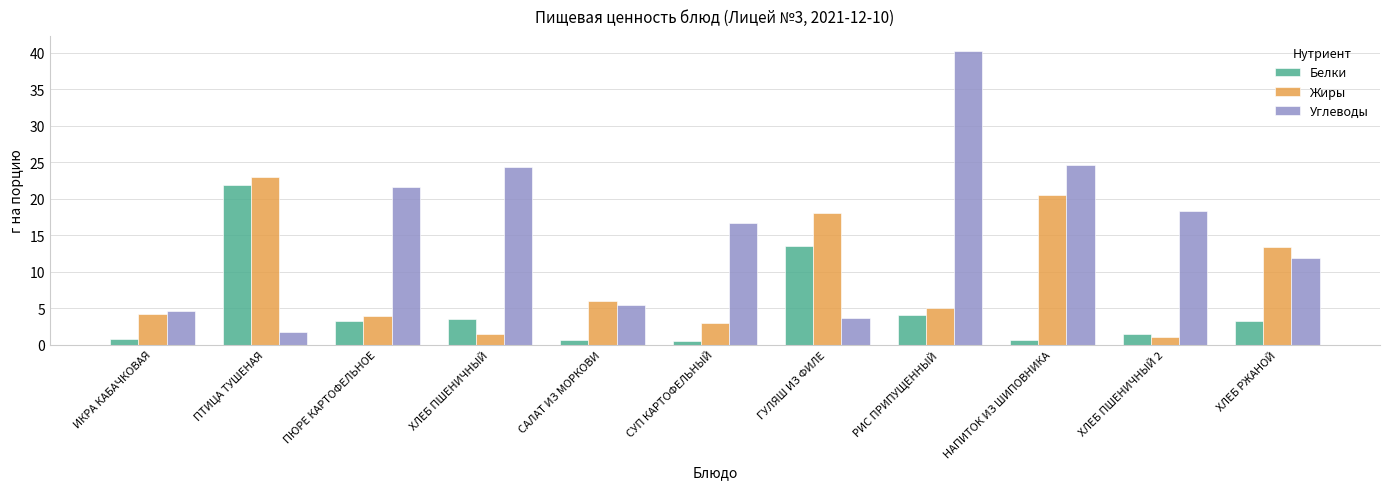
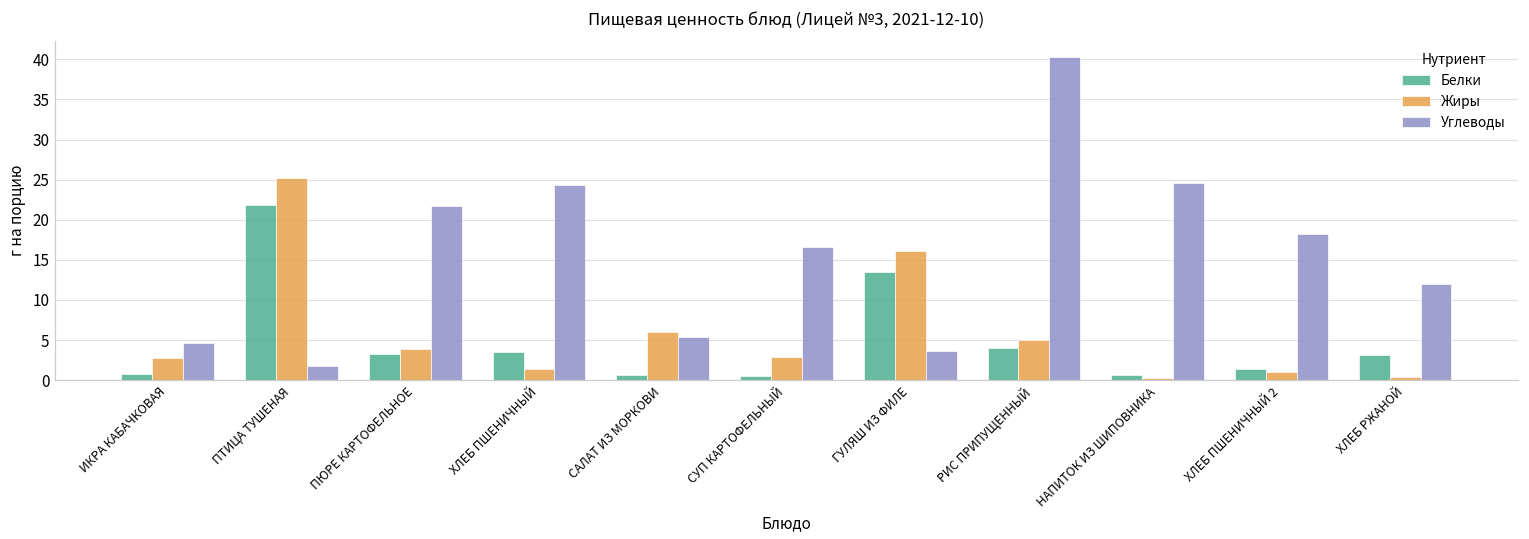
  {
    "Белки": {
      "ИКРА КАБАЧКОВАЯ": 1,
      "ПТИЦА ТУШЕНАЯ": 22,
      "ПЮРЕ КАРТОФЕЛЬНОЕ": 3,
      "ХЛЕБ ПШЕНИЧНЫЙ": 3,
      "САЛАТ ИЗ МОРКОВИ": 1,
      "СУП КАРТОФЕЛЬНЫЙ": 1,
      "ГУЛЯШ ИЗ ФИЛЕ": 13,
      "РИС ПРИПУЩЕННЫЙ": 4,
      "НАПИТОК ИЗ ШИПОВНИКА": 1,
      "ХЛЕБ ПШЕНИЧНЫЙ 2": 1,
      "ХЛЕБ РЖАНОЙ": 3
    },
    "Жиры": {
-     "ИКРА КАБАЧКОВАЯ": 4,
-     "ПТИЦА ТУШЕНАЯ": 23,
+     "ИКРА КАБАЧКОВАЯ": 3,
+     "ПТИЦА ТУШЕНАЯ": 25,
      "ПЮРЕ КАРТОФЕЛЬНОЕ": 4,
      "ХЛЕБ ПШЕНИЧНЫЙ": 1,
      "САЛАТ ИЗ МОРКОВИ": 6,
      "СУП КАРТОФЕЛЬНЫЙ": 3,
-     "ГУЛЯШ ИЗ ФИЛЕ": 18,
+     "ГУЛЯШ ИЗ ФИЛЕ": 16,
      "РИС ПРИПУЩЕННЫЙ": 5,
-     "НАПИТОК ИЗ ШИПОВНИКА": 21,
+     "НАПИТОК ИЗ ШИПОВНИКА": 0,
      "ХЛЕБ ПШЕНИЧНЫЙ 2": 1,
-     "ХЛЕБ РЖАНОЙ": 13
+     "ХЛЕБ РЖАНОЙ": 0
    },
    "Углеводы": {
      "ИКРА КАБАЧКОВАЯ": 5,
      "ПТИЦА ТУШЕНАЯ": 2,
      "ПЮРЕ КАРТОФЕЛЬНОЕ": 22,
      "ХЛЕБ ПШЕНИЧНЫЙ": 24,
      "САЛАТ ИЗ МОРКОВИ": 5,
      "СУП КАРТОФЕЛЬНЫЙ": 17,
      "ГУЛЯШ ИЗ ФИЛЕ": 4,
      "РИС ПРИПУЩЕННЫЙ": 40,
      "НАПИТОК ИЗ ШИПОВНИКА": 25,
      "ХЛЕБ ПШЕНИЧНЫЙ 2": 18,
      "ХЛЕБ РЖАНОЙ": 12
    }
  }
